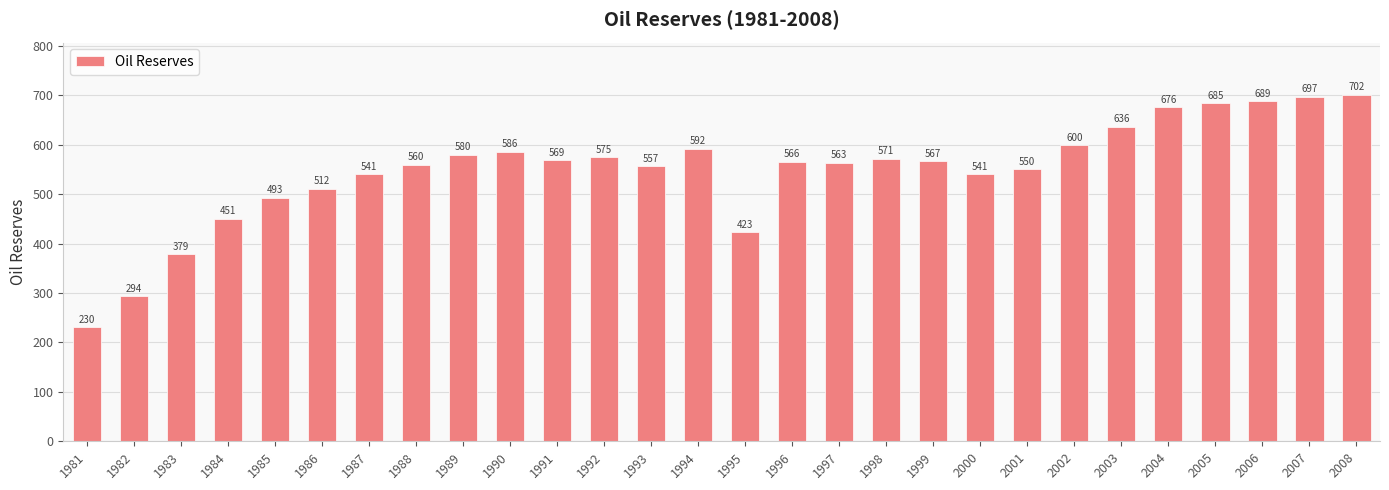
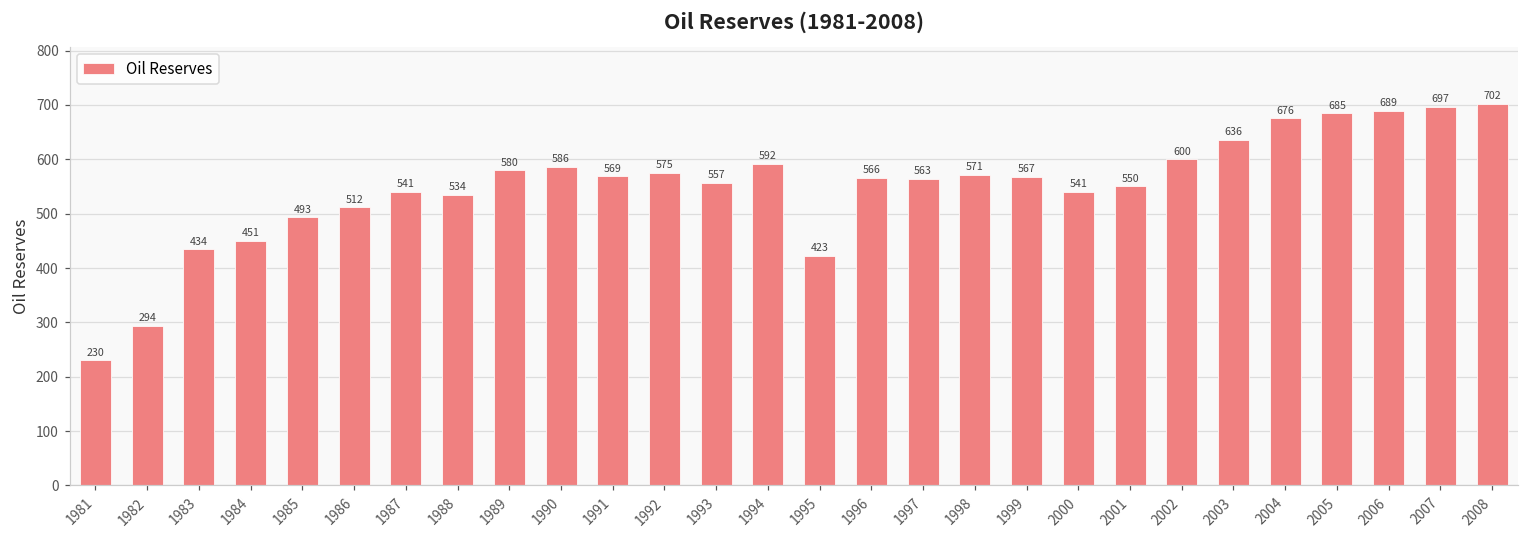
  {
    "1981": 230,
    "1982": 294,
-   "1983": 379,
+   "1983": 434,
    "1984": 451,
    "1985": 493,
    "1986": 512,
    "1987": 541,
-   "1988": 560,
+   "1988": 534,
    "1989": 580,
    "1990": 586,
    "1991": 569,
    "1992": 575,
    "1993": 557,
    "1994": 592,
    "1995": 423,
    "1996": 566,
    "1997": 563,
    "1998": 571,
    "1999": 567,
    "2000": 541,
    "2001": 550,
    "2002": 600,
    "2003": 636,
    "2004": 676,
    "2005": 685,
    "2006": 689,
    "2007": 697,
    "2008": 702
  }
